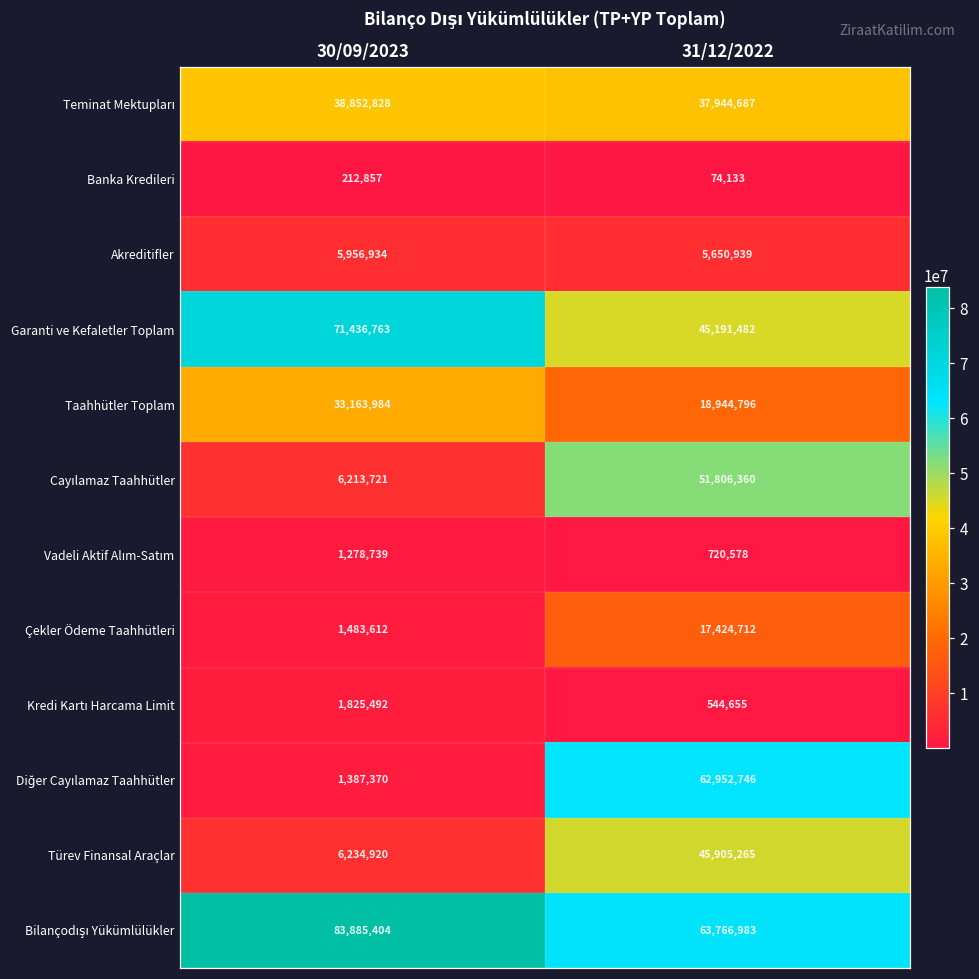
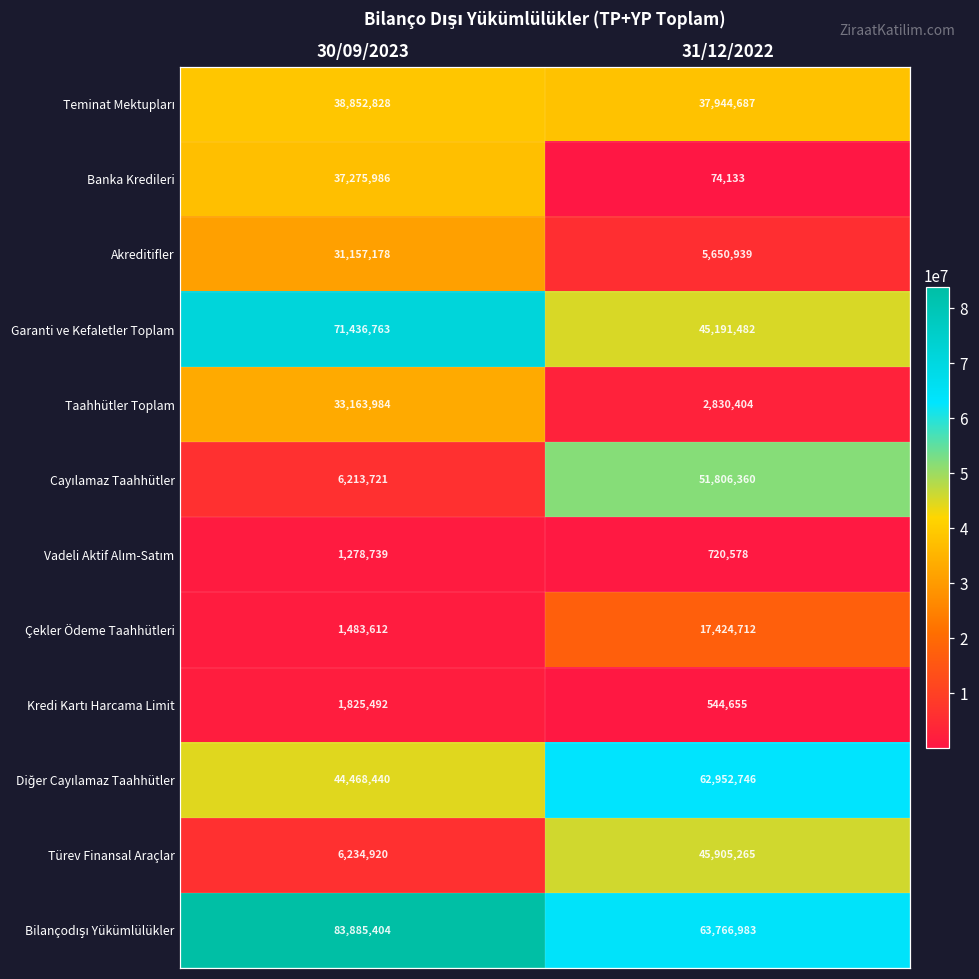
  {
    "Teminat Mektupları": {
      "30/09/2023": "38,852,828",
      "31/12/2022": "37,944,687"
    },
    "Banka Kredileri": {
-     "30/09/2023": "212,857",
+     "30/09/2023": "37,275,986",
      "31/12/2022": "74,133"
    },
    "Akreditifler": {
-     "30/09/2023": "5,956,934",
+     "30/09/2023": "31,157,178",
      "31/12/2022": "5,650,939"
    },
    "Garanti ve Kefaletler Toplam": {
      "30/09/2023": "71,436,763",
      "31/12/2022": "45,191,482"
    },
    "Taahhütler Toplam": {
      "30/09/2023": "33,163,984",
-     "31/12/2022": "18,944,796"
+     "31/12/2022": "2,830,404"
    },
    "Cayılamaz Taahhütler": {
      "30/09/2023": "6,213,721",
      "31/12/2022": "51,806,360"
    },
    "Vadeli Aktif Alım-Satım": {
      "30/09/2023": "1,278,739",
      "31/12/2022": "720,578"
    },
    "Çekler Ödeme Taahhütleri": {
      "30/09/2023": "1,483,612",
      "31/12/2022": "17,424,712"
    },
    "Kredi Kartı Harcama Limit": {
      "30/09/2023": "1,825,492",
      "31/12/2022": "544,655"
    },
    "Diğer Cayılamaz Taahhütler": {
-     "30/09/2023": "1,387,370",
+     "30/09/2023": "44,468,440",
      "31/12/2022": "62,952,746"
    },
    "Türev Finansal Araçlar": {
      "30/09/2023": "6,234,920",
      "31/12/2022": "45,905,265"
    },
    "Bilançodışı Yükümlülükler": {
      "30/09/2023": "83,885,404",
      "31/12/2022": "63,766,983"
    }
  }
